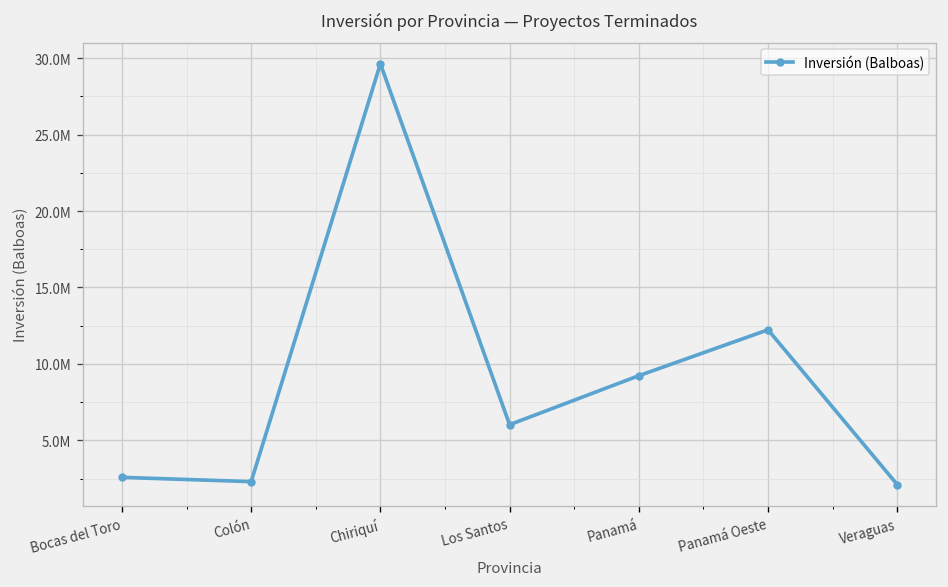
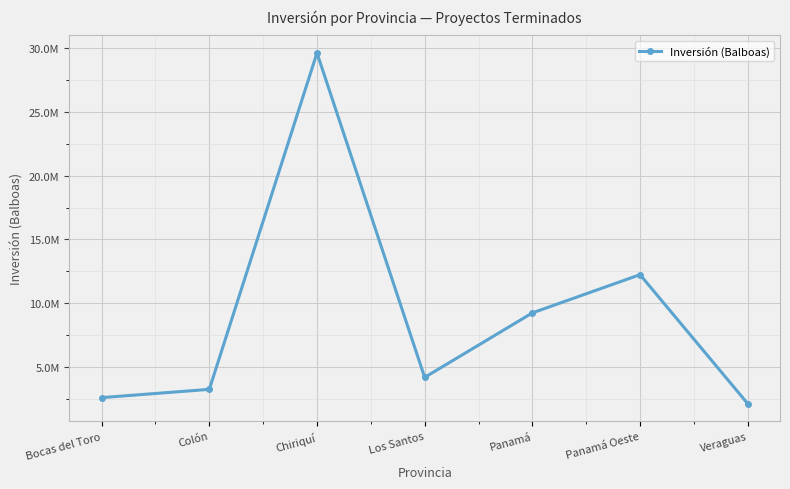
  {
    "Bocas del Toro": 2600000,
-   "Colón": 2300000,
+   "Colón": 3200000,
    "Chiriquí": 29600000,
-   "Los Santos": 6000000,
+   "Los Santos": 4200000,
    "Panamá": 9200000,
    "Panamá Oeste": 12200000,
    "Veraguas": 2100000
  }
